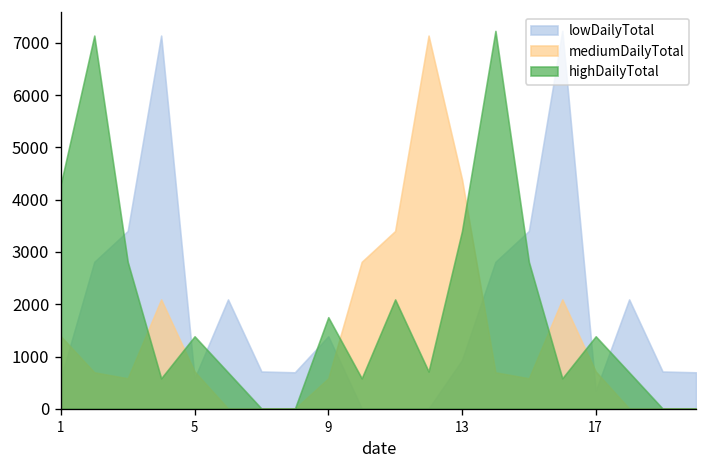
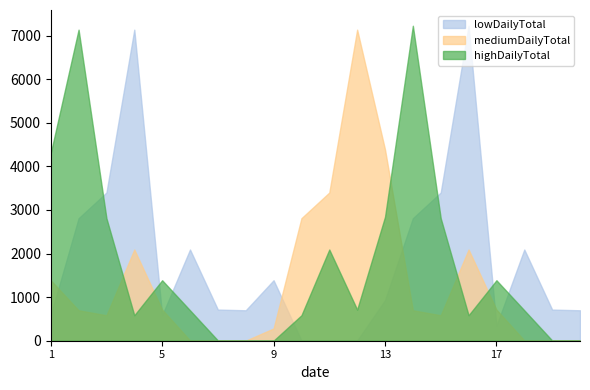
  {
    "lowDailyTotal": {
      "1": 600,
      "5": 600,
      "9": 1400,
      "13": 900,
      "17": 300
    },
    "mediumDailyTotal": {
      "1": 1400,
      "5": 700,
-     "9": 600,
+     "9": 300,
      "13": 4400,
      "17": 700
    },
    "highDailyTotal": {
      "1": 4300,
      "5": 1400,
-     "9": 1800,
-     "13": 3400,
+     "9": 0,
+     "13": 2800,
      "17": 1400
    }
  }
